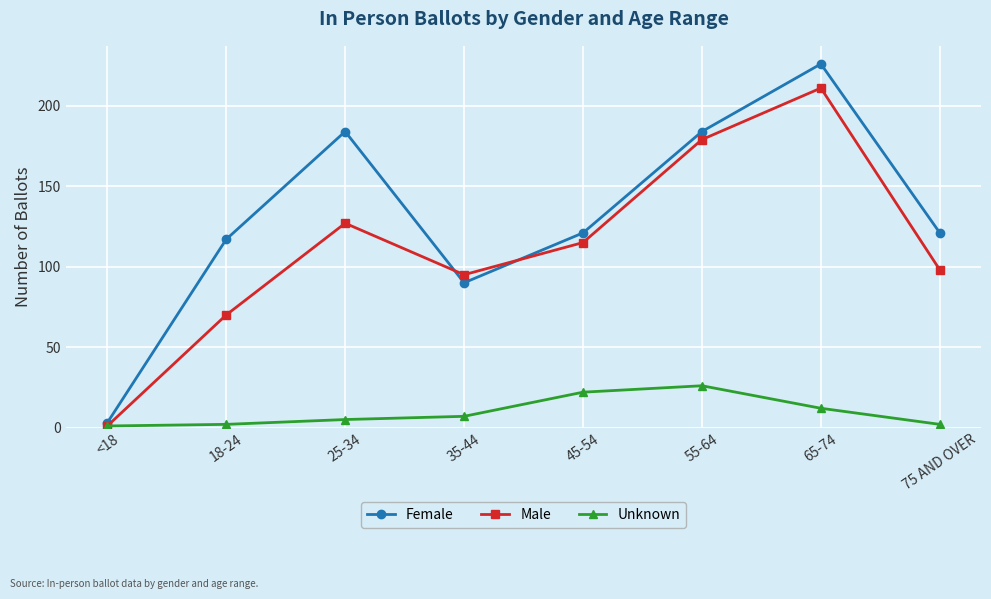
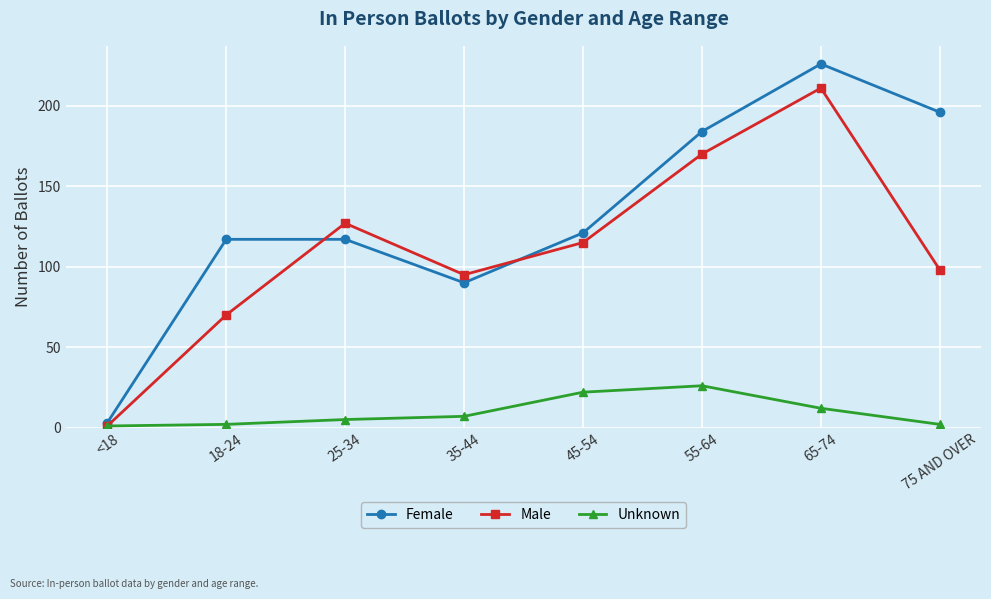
  {
    "Female": {
      "<18": 3,
      "18-24": 117,
-     "25-34": 184,
+     "25-34": 117,
      "35-44": 90,
      "45-54": 121,
      "55-64": 184,
      "65-74": 226,
-     "75 AND OVER": 121
+     "75 AND OVER": 196
    },
    "Male": {
      "18-24": 70,
      "25-34": 127,
      "35-44": 95,
      "45-54": 115,
-     "55-64": 179,
+     "55-64": 170,
      "65-74": 211,
      "75 AND OVER": 98
    },
    "Unknown": {
      "18-24": 2,
      "25-34": 5,
      "35-44": 7,
      "45-54": 22,
      "55-64": 26,
      "65-74": 12,
      "75 AND OVER": 2
    }
  }
